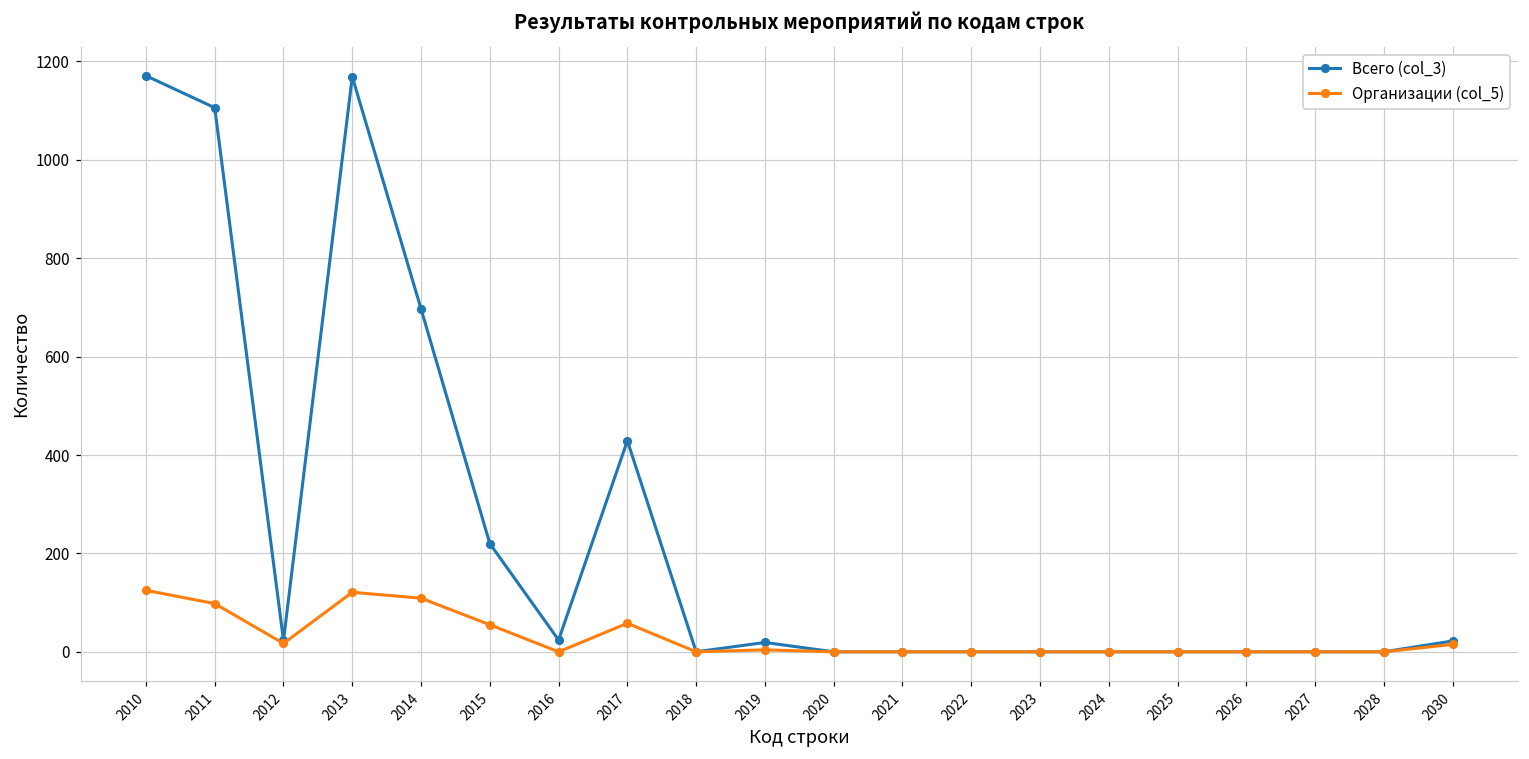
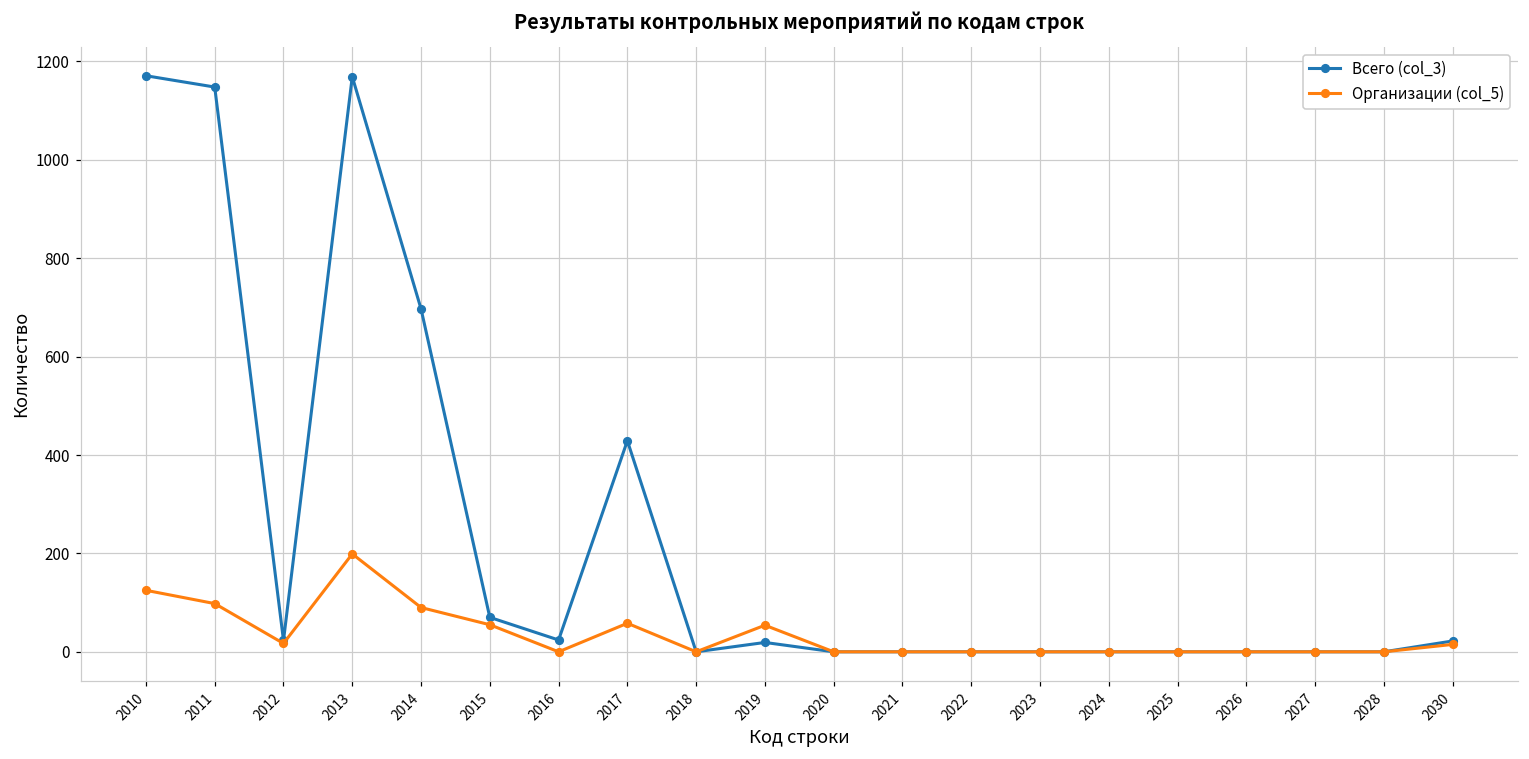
  {
    "Всего (col_3)": {
      "2010": 1170,
-     "2011": 1110,
+     "2011": 1150,
      "2012": 20,
      "2013": 1170,
      "2014": 700,
-     "2015": 220,
+     "2015": 70,
      "2016": 20,
      "2017": 430,
      "2019": 20,
      "2030": 20
    },
    "Организации (col_5)": {
      "2010": 130,
      "2011": 100,
      "2012": 20,
-     "2013": 120,
-     "2014": 110,
+     "2013": 200,
+     "2014": 90,
      "2015": 60,
      "2016": 0,
      "2017": 60,
-     "2019": 0,
+     "2019": 50,
      "2030": 20
    }
  }
